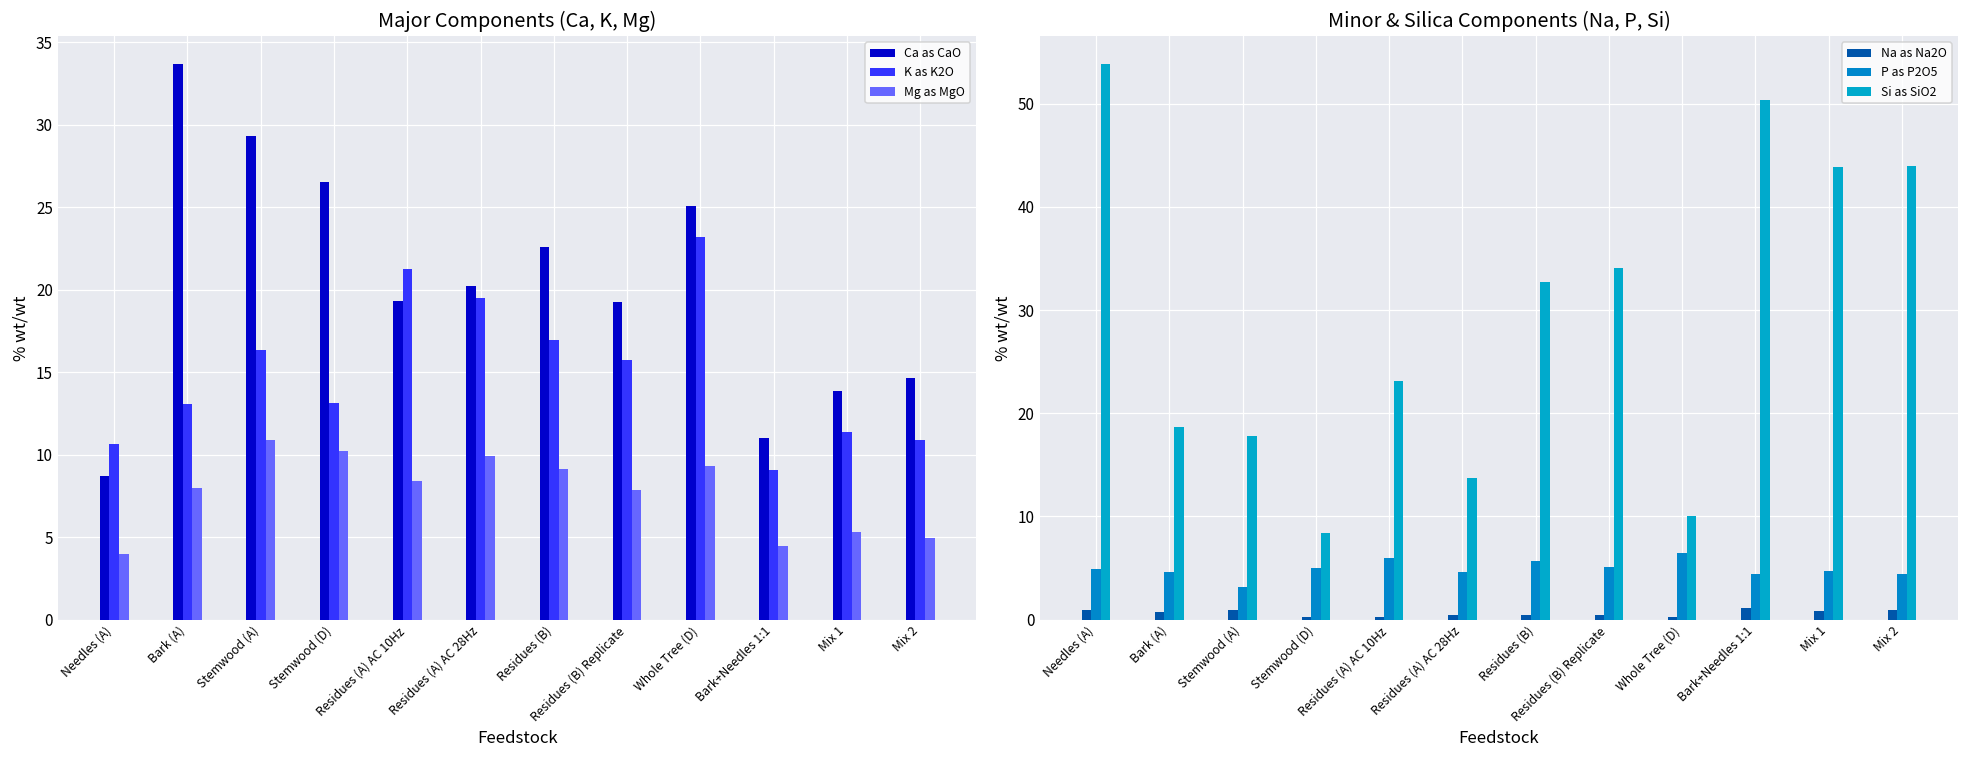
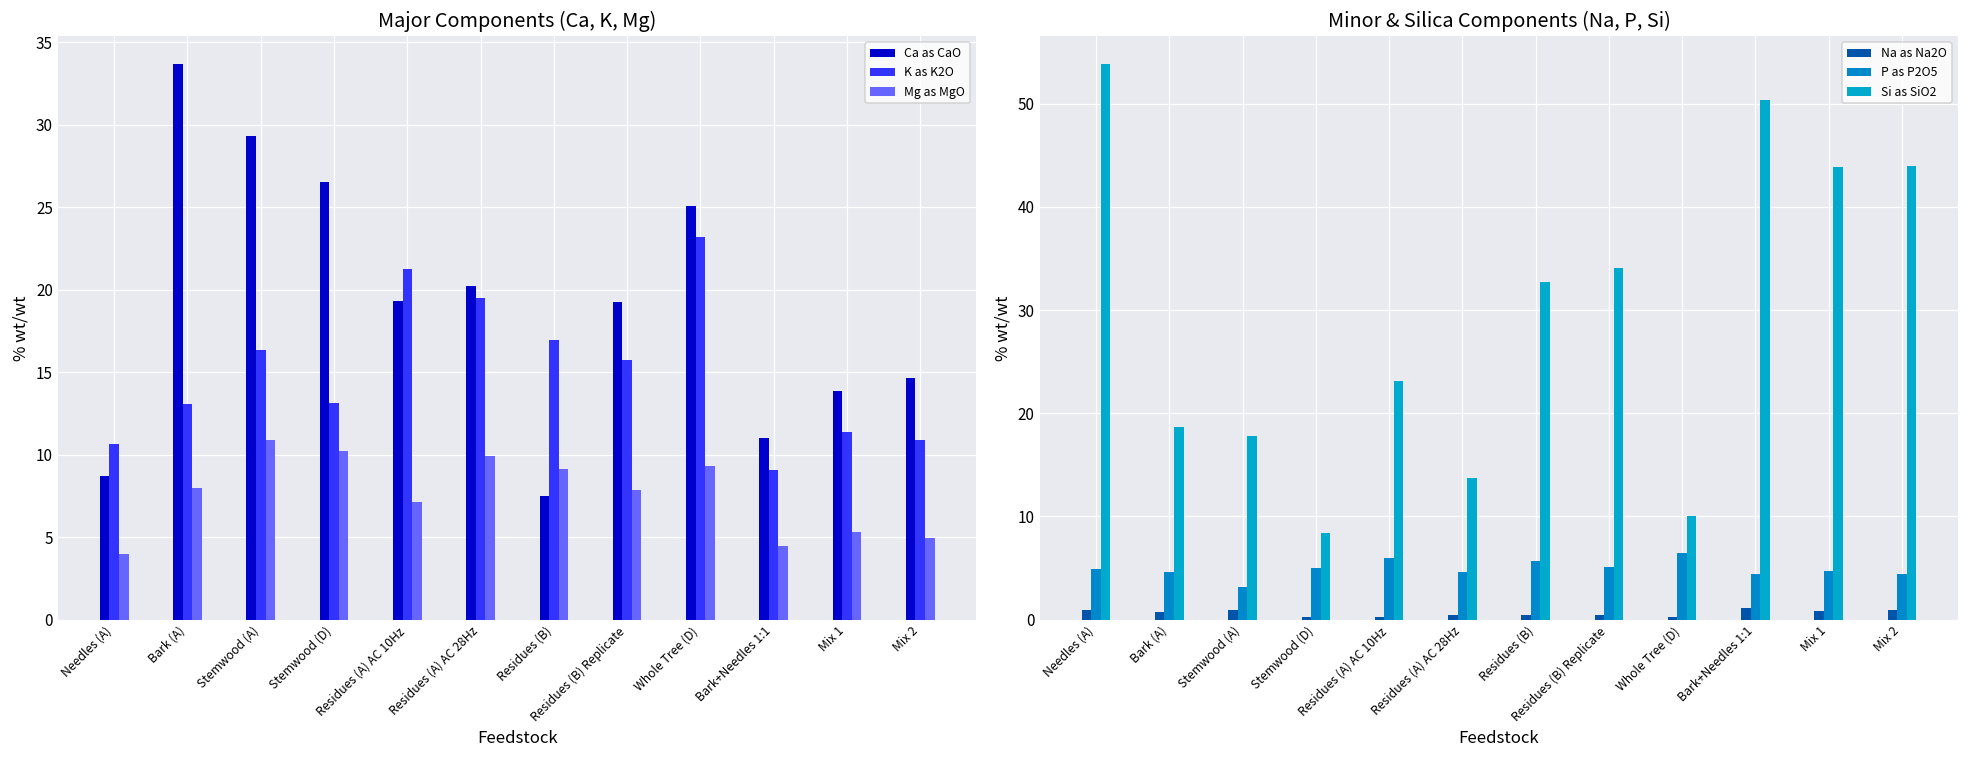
  {
    "Major Components (Ca, K, Mg)": {
      "Ca as CaO": {
        "Needles (A)": 8.7,
        "Bark (A)": 33.7,
        "Stemwood (A)": 29.3,
        "Stemwood (D)": 26.6,
        "Residues (A) AC 10Hz": 19.3,
        "Residues (A) AC 28Hz": 20.2,
-       "Residues (B)": 22.6,
+       "Residues (B)": 7.5,
        "Residues (B) Replicate": 19.3,
        "Whole Tree (D)": 25.1,
        "Bark+Needles 1:1": 11.0,
        "Mix 1": 13.8,
        "Mix 2": 14.6
      },
      "K as K2O": {
        "Needles (A)": 10.6,
        "Bark (A)": 13.0,
        "Stemwood (A)": 16.3,
        "Stemwood (D)": 13.1,
        "Residues (A) AC 10Hz": 21.2,
        "Residues (A) AC 28Hz": 19.5,
        "Residues (B)": 16.9,
        "Residues (B) Replicate": 15.7,
        "Whole Tree (D)": 23.2,
        "Bark+Needles 1:1": 9.0,
        "Mix 1": 11.4,
        "Mix 2": 10.9
      },
      "Mg as MgO": {
        "Needles (A)": 4.0,
        "Bark (A)": 8.0,
        "Stemwood (A)": 10.9,
        "Stemwood (D)": 10.2,
-       "Residues (A) AC 10Hz": 8.4,
+       "Residues (A) AC 10Hz": 7.1,
        "Residues (A) AC 28Hz": 9.9,
        "Residues (B)": 9.1,
        "Residues (B) Replicate": 7.9,
        "Whole Tree (D)": 9.3,
        "Bark+Needles 1:1": 4.4,
        "Mix 1": 5.3,
        "Mix 2": 5.0
      }
    },
    "Minor & Silica Components (Na, P, Si)": {
      "Na as Na2O": {
        "Needles (A)": 1,
        "Bark (A)": 1,
        "Stemwood (A)": 1,
        "Residues (A) AC 28Hz": 0,
        "Residues (B)": 0,
        "Residues (B) Replicate": 0,
        "Bark+Needles 1:1": 1,
        "Mix 1": 1,
        "Mix 2": 1
      }
    }
  }
